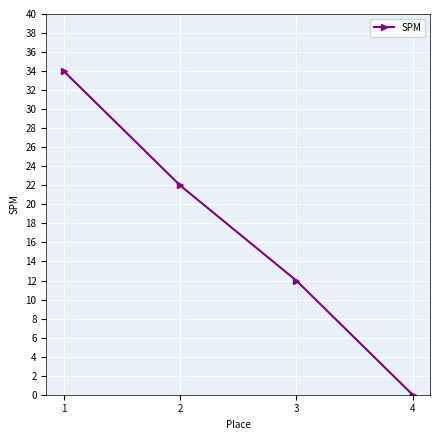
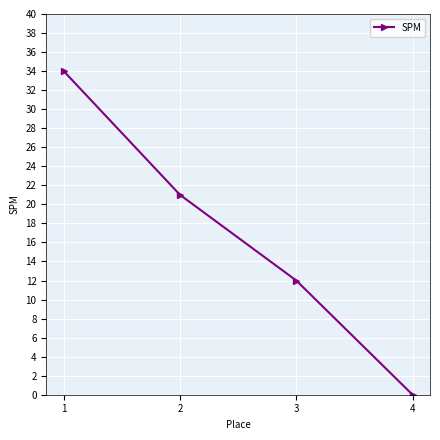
  {
    "1": 34,
-   "2": 22,
+   "2": 21,
    "3": 12,
    "4": 0
  }
